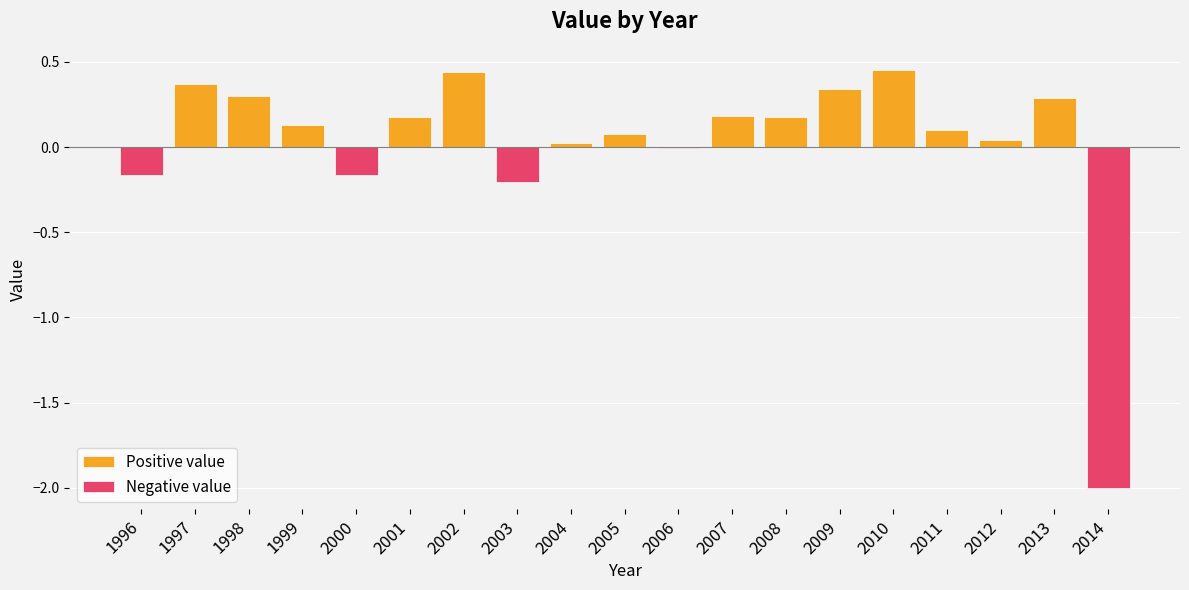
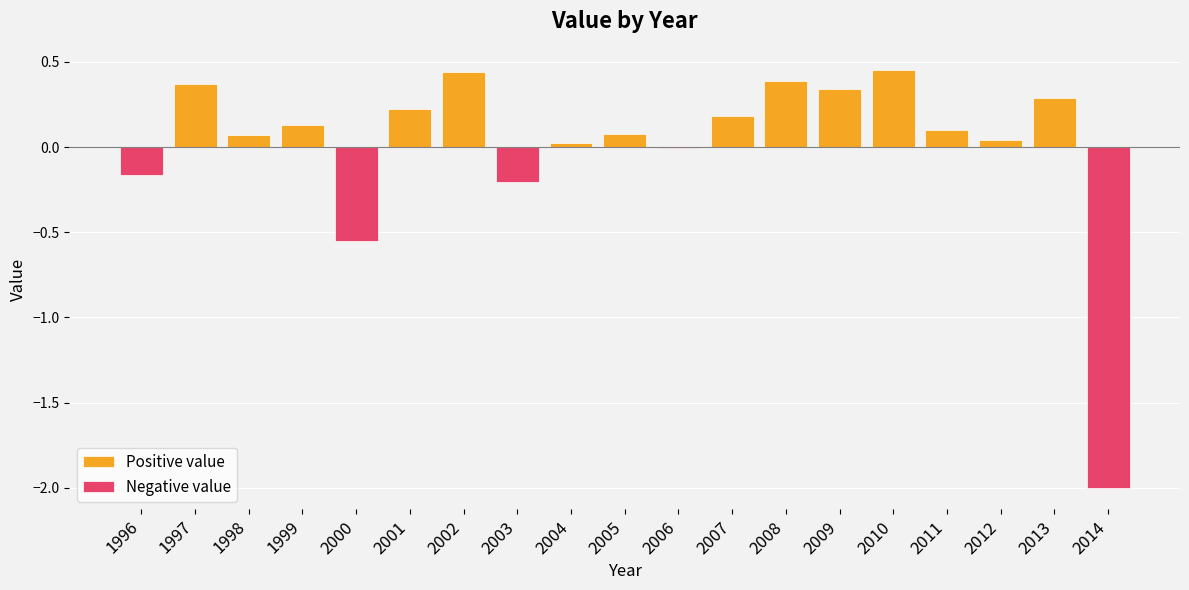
  {
    "Positive value": {
      "1996": 0.00,
      "1997": 0.37,
-     "1998": 0.30,
+     "1998": 0.07,
      "1999": 0.13,
      "2000": 0.00,
-     "2001": 0.17,
+     "2001": 0.22,
      "2002": 0.44,
      "2003": 0.00,
      "2004": 0.02,
      "2005": 0.07,
      "2006": 0.00,
      "2007": 0.18,
-     "2008": 0.18,
+     "2008": 0.39,
      "2009": 0.34,
      "2010": 0.45,
      "2011": 0.10,
      "2012": 0.04,
      "2013": 0.29,
      "2014": 0.00
    },
    "Negative value": {
      "1996": -0.17,
      "1997": 0.00,
      "1998": 0.00,
      "1999": 0.00,
-     "2000": -0.16,
+     "2000": -0.55,
      "2001": 0.00,
      "2002": 0.00,
      "2003": -0.21,
      "2004": 0.00,
      "2005": 0.00,
      "2007": 0.00,
      "2008": 0.00,
      "2009": 0.00,
      "2010": 0.00,
      "2011": 0.00,
      "2012": 0.00,
      "2013": 0.00,
      "2014": -2.00
    }
  }
